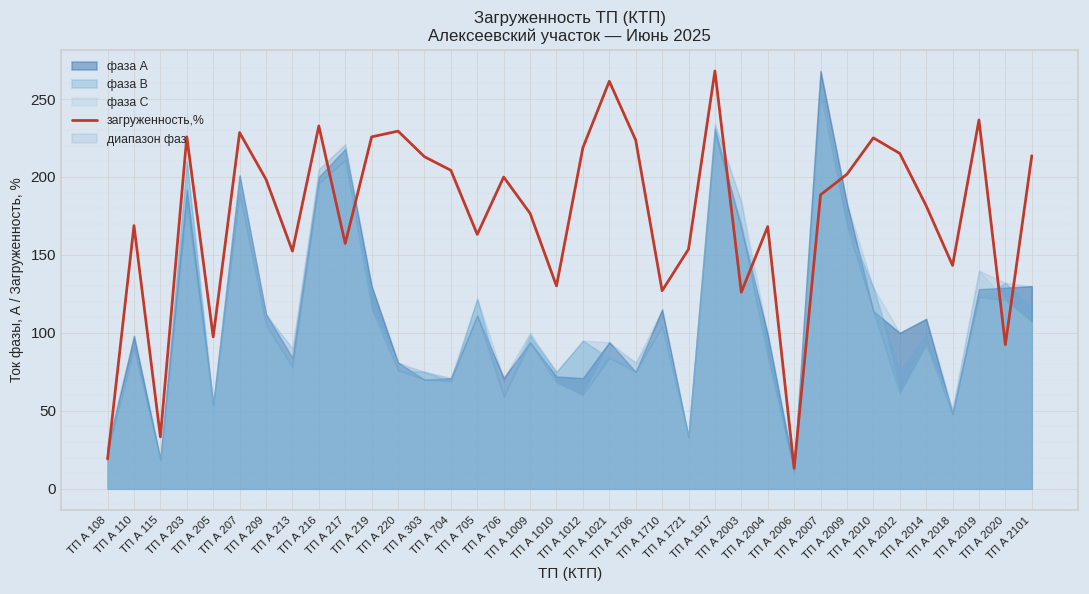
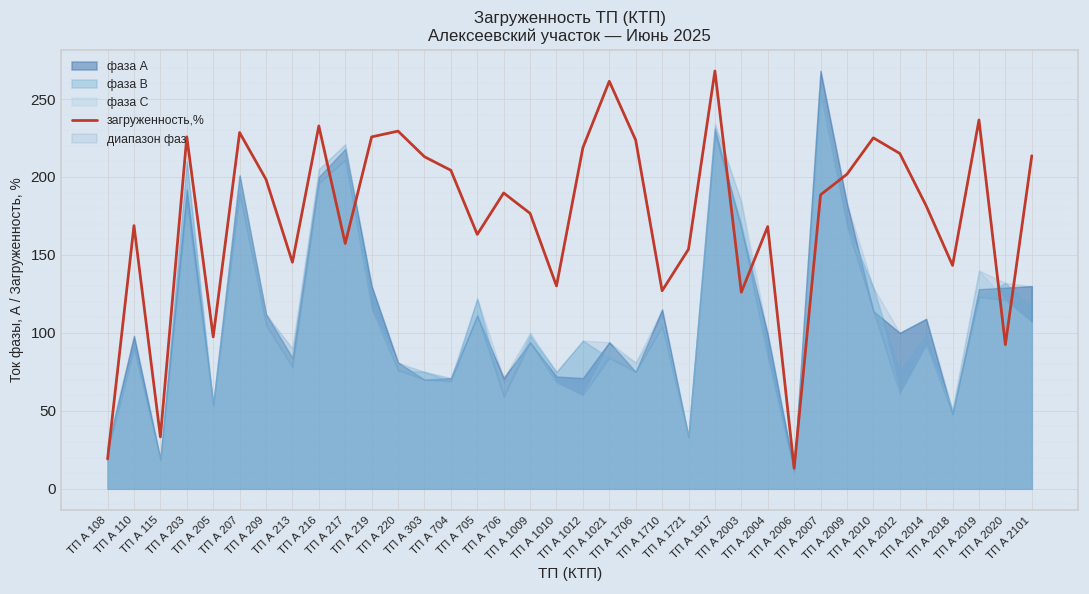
  {
    "загруженность,%": {
      "ТП А 108": 19,
      "ТП А 110": 169,
      "ТП А 115": 33,
      "ТП А 203": 226,
      "ТП А 205": 97,
      "ТП А 207": 229,
      "ТП А 209": 198,
-     "ТП А 213": 152,
+     "ТП А 213": 145,
      "ТП А 216": 233,
      "ТП А 217": 157,
      "ТП А 219": 226,
      "ТП А 220": 229,
      "ТП А 303": 213,
      "ТП А 704": 204,
      "ТП А 705": 163,
-     "ТП А 706": 200,
+     "ТП А 706": 190,
      "ТП А 1009": 177,
      "ТП А 1010": 130,
      "ТП А 1012": 219,
      "ТП А 1021": 261,
      "ТП А 1706": 224,
      "ТП А 1710": 127,
      "ТП А 1721": 154,
      "ТП А 1917": 268,
      "ТП А 2003": 126,
      "ТП А 2004": 168,
      "ТП А 2007": 189,
      "ТП А 2009": 202,
      "ТП А 2010": 225,
      "ТП А 2012": 215,
      "ТП А 2014": 182,
      "ТП А 2018": 143,
      "ТП А 2019": 237,
      "ТП А 2020": 92,
      "ТП А 2101": 214
    }
  }
